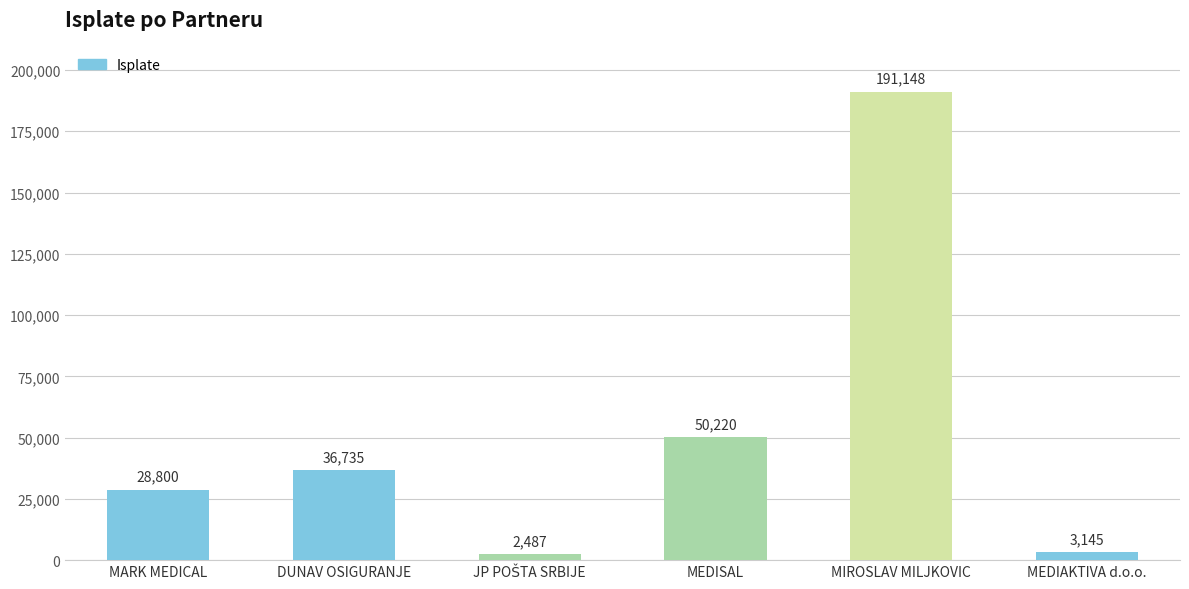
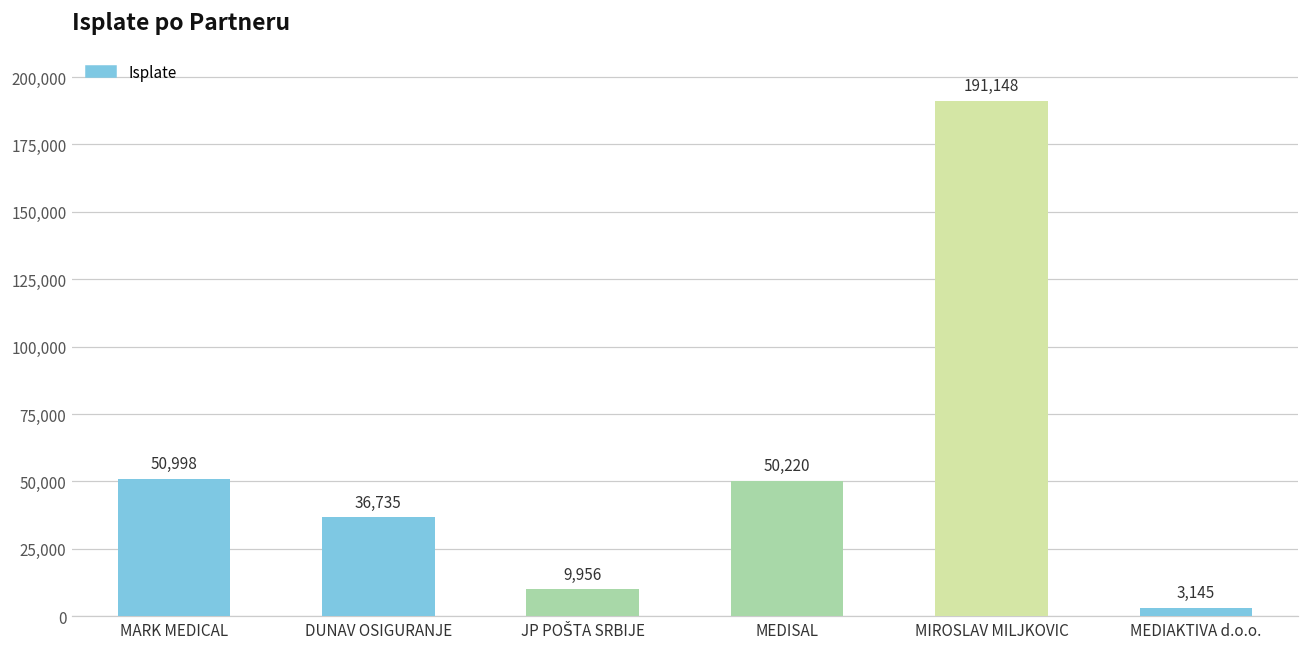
  {
-   "MARK MEDICAL": "28,800",
+   "MARK MEDICAL": "50,998",
    "DUNAV OSIGURANJE": "36,735",
-   "JP POŠTA SRBIJE": "2,487",
+   "JP POŠTA SRBIJE": "9,956",
    "MEDISAL": "50,220",
    "MIROSLAV MILJKOVIC": "191,148",
    "MEDIAKTIVA d.o.o.": "3,145"
  }
